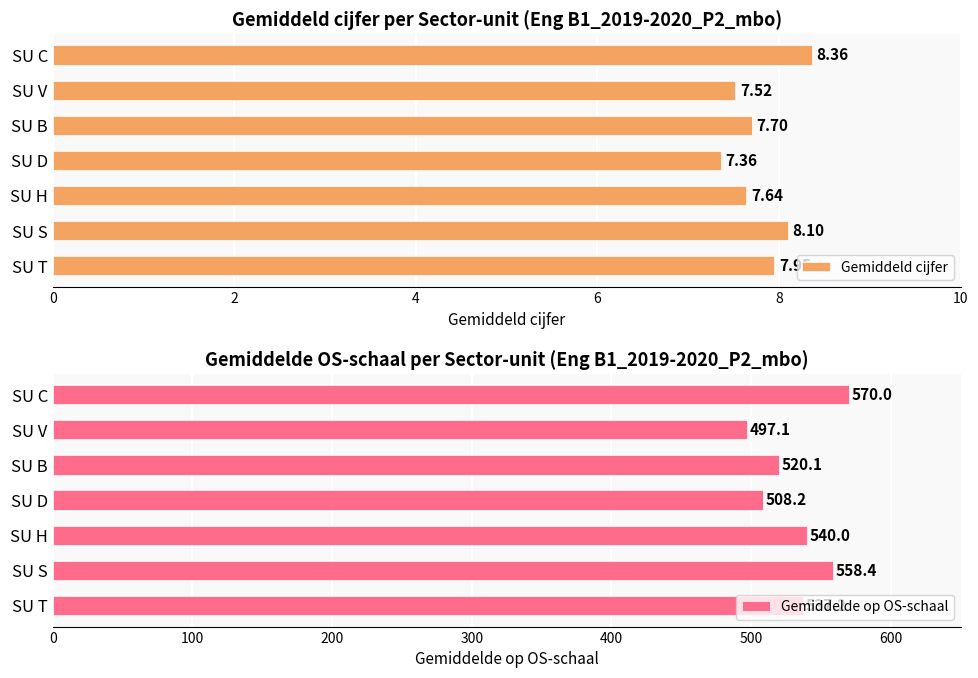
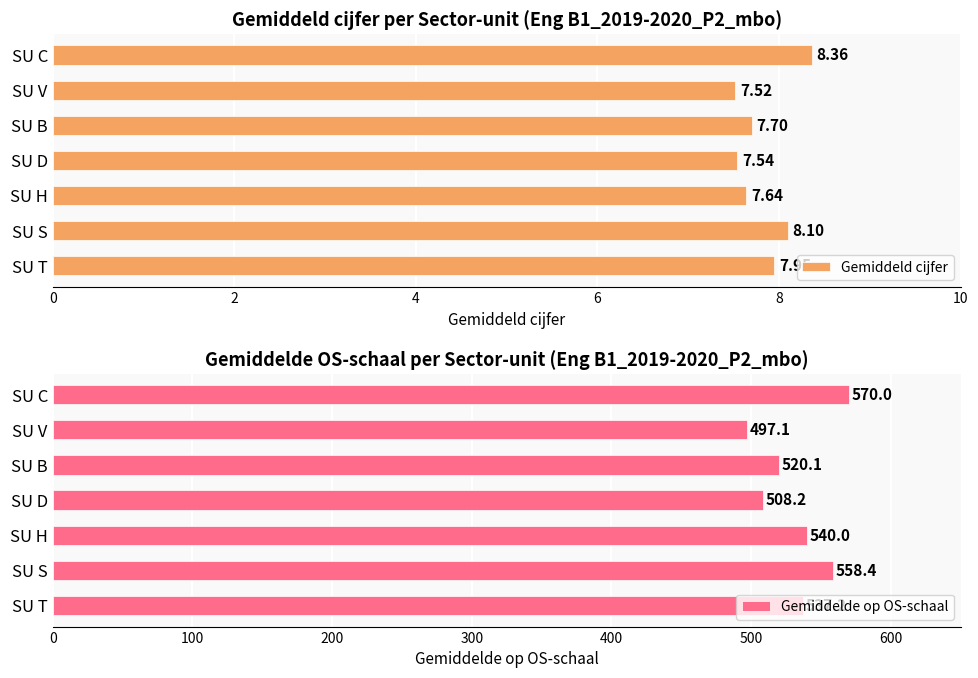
  {
    "Gemiddeld cijfer per Sector-unit (Eng B1_2019-2020_P2_mbo)": {
      "SU C": 8.36,
      "SU V": 7.52,
      "SU B": 7.70,
-     "SU D": 7.36,
+     "SU D": 7.54,
      "SU H": 7.64,
      "SU S": 8.10
    },
    "Gemiddelde OS-schaal per Sector-unit (Eng B1_2019-2020_P2_mbo)": {
      "SU C": 570.0,
      "SU V": 497.1,
      "SU B": 520.1,
      "SU D": 508.2,
      "SU H": 540.0,
      "SU S": 558.4
    }
  }
